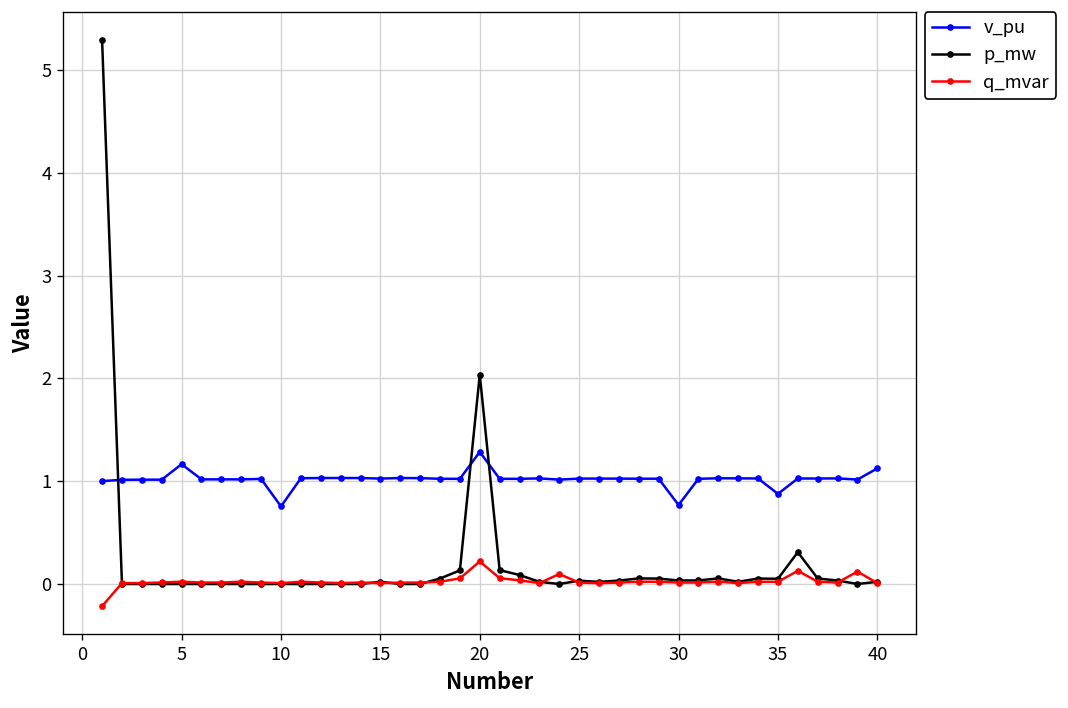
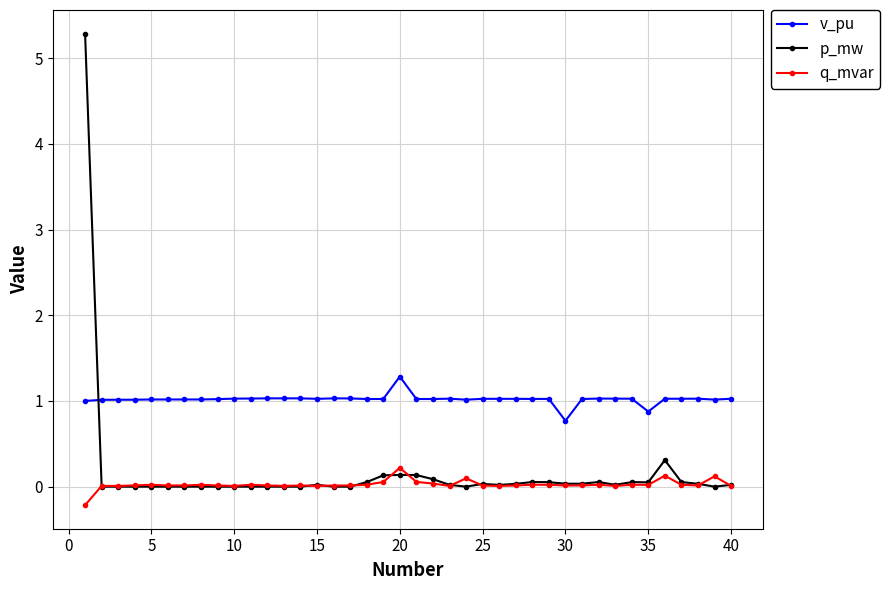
  {
    "v_pu": {
-     "5": 1.2,
-     "10": 0.8,
+     "5": 1.0,
+     "10": 1.0,
      "15": 1.0,
      "20": 1.3,
      "25": 1.0,
      "30": 0.8,
      "35": 0.9,
-     "40": 1.1
+     "40": 1.0
    },
    "p_mw": {
-     "20": 2.0,
+     "20": 0.1,
      "35": 0.1
    },
    "q_mvar": {
      "20": 0.2,
      "35": 0.0
    }
  }
